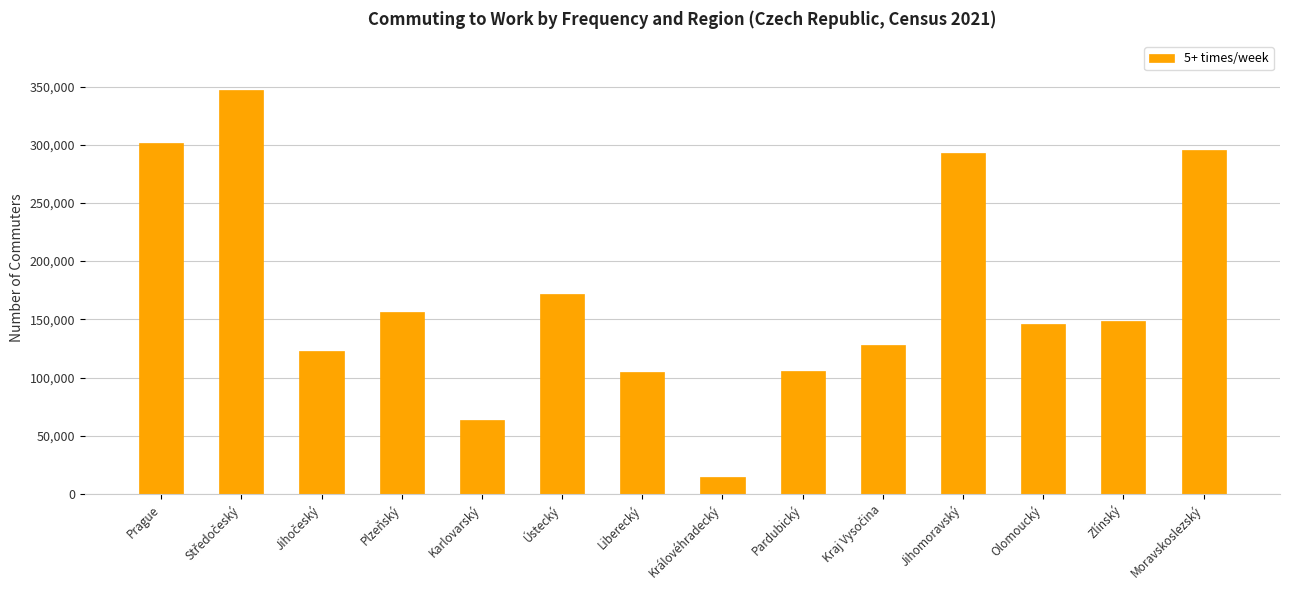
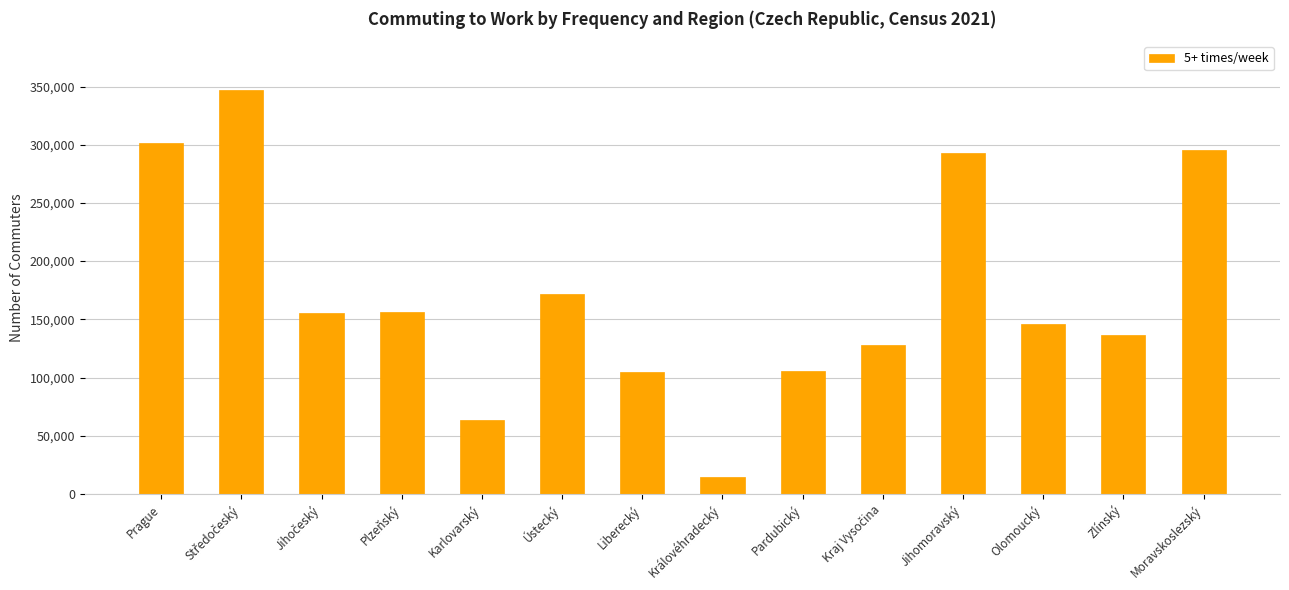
  {
    "Prague": "302,000",
    "Středočeský": "347,000",
-   "Jihočeský": "123,000",
+   "Jihočeský": "156,000",
    "Plzeňský": "156,000",
    "Karlovarský": "63,000",
    "Ústecký": "172,000",
    "Liberecký": "105,000",
    "Královéhradecký": "14,000",
    "Pardubický": "106,000",
    "Kraj Vysočina": "128,000",
    "Jihomoravský": "293,000",
    "Olomoucký": "146,000",
-   "Zlínský": "149,000",
+   "Zlínský": "136,000",
    "Moravskoslezský": "295,000"
  }
